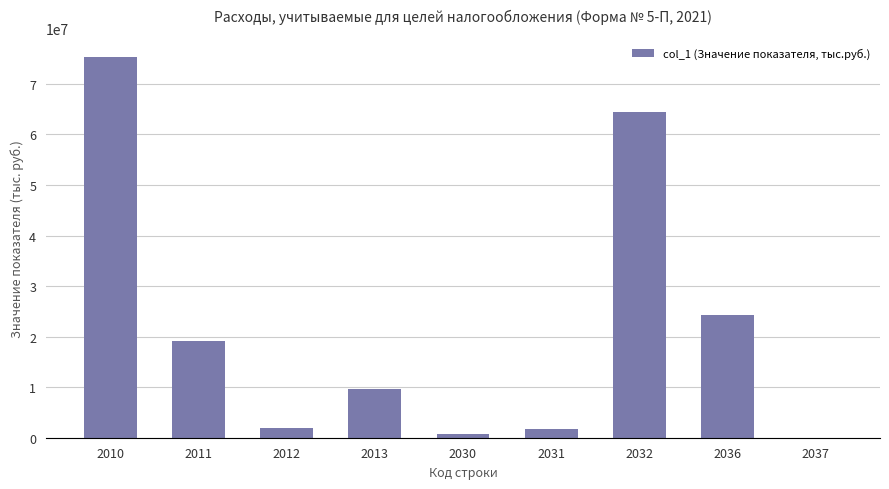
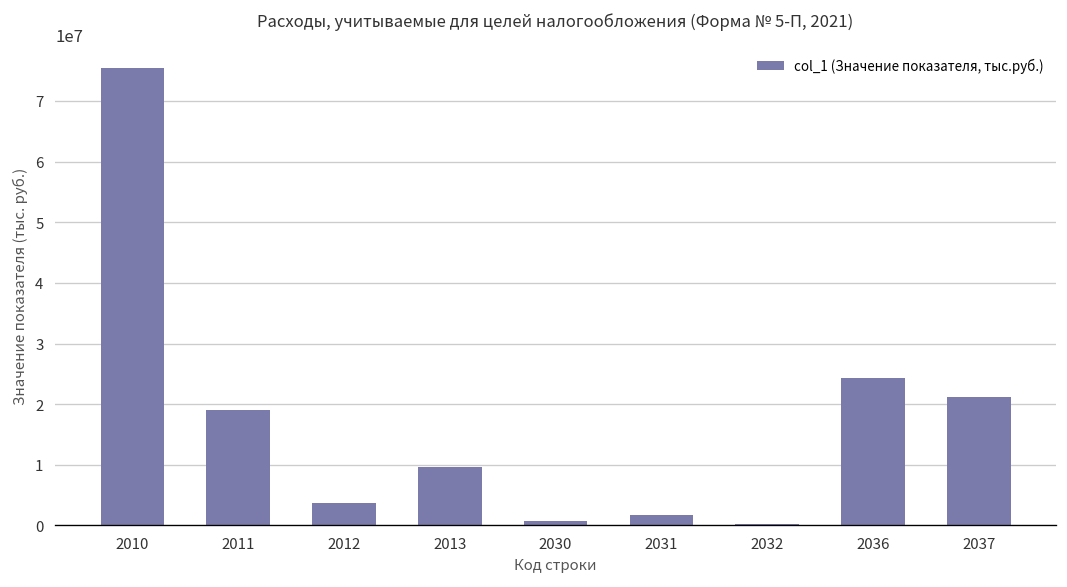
  {
    "2010": 75000000,
    "2011": 19000000,
-   "2012": 2000000,
+   "2012": 4000000,
    "2013": 10000000,
    "2030": 1000000,
    "2031": 2000000,
-   "2032": 64000000,
+   "2032": 0,
    "2036": 24000000,
-   "2037": 0
+   "2037": 21000000
  }
